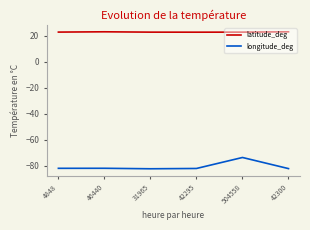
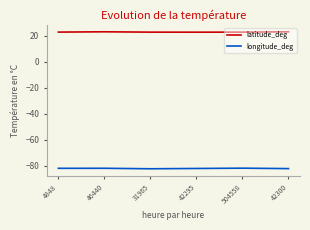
  {
    "latitude_deg": {
      "4848": 23,
      "46440": 23,
      "31965": 23,
      "42295": 23
    },
    "longitude_deg": {
      "4848": -82,
      "46440": -82,
      "31965": -82,
      "42295": -82,
-     "504558": -74,
+     "504558": -82,
      "42300": -82
    }
  }
